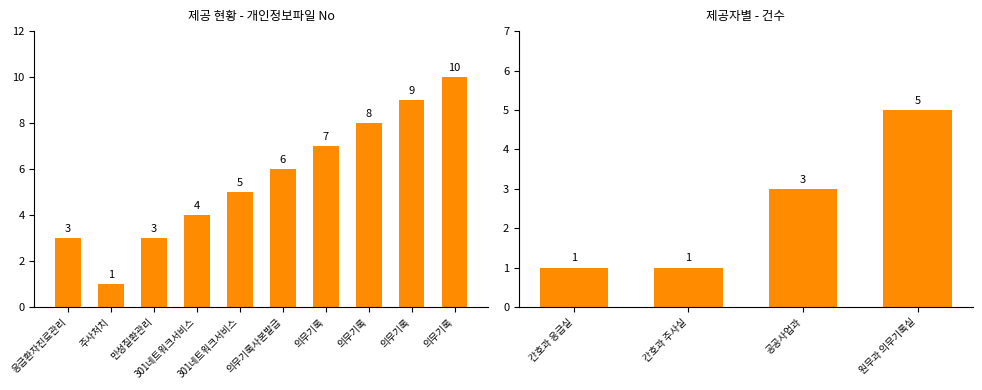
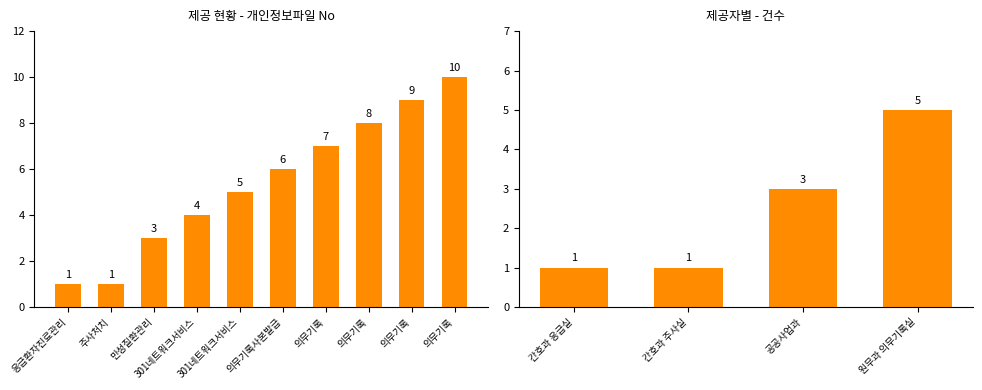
  {
    "제공 현황 - 개인정보파일 No": {
-     "응급환자진료관리": 3,
+     "응급환자진료관리": 1,
      "주사처치": 1,
      "만성질환관리": 3,
      "의무기록사본발급": 6
    },
    "제공자별 - 건수": {
      "간호과 응급실": 1,
      "간호과 주사실": 1,
      "공공사업과": 3,
      "원무과 의무기록실": 5
    }
  }
